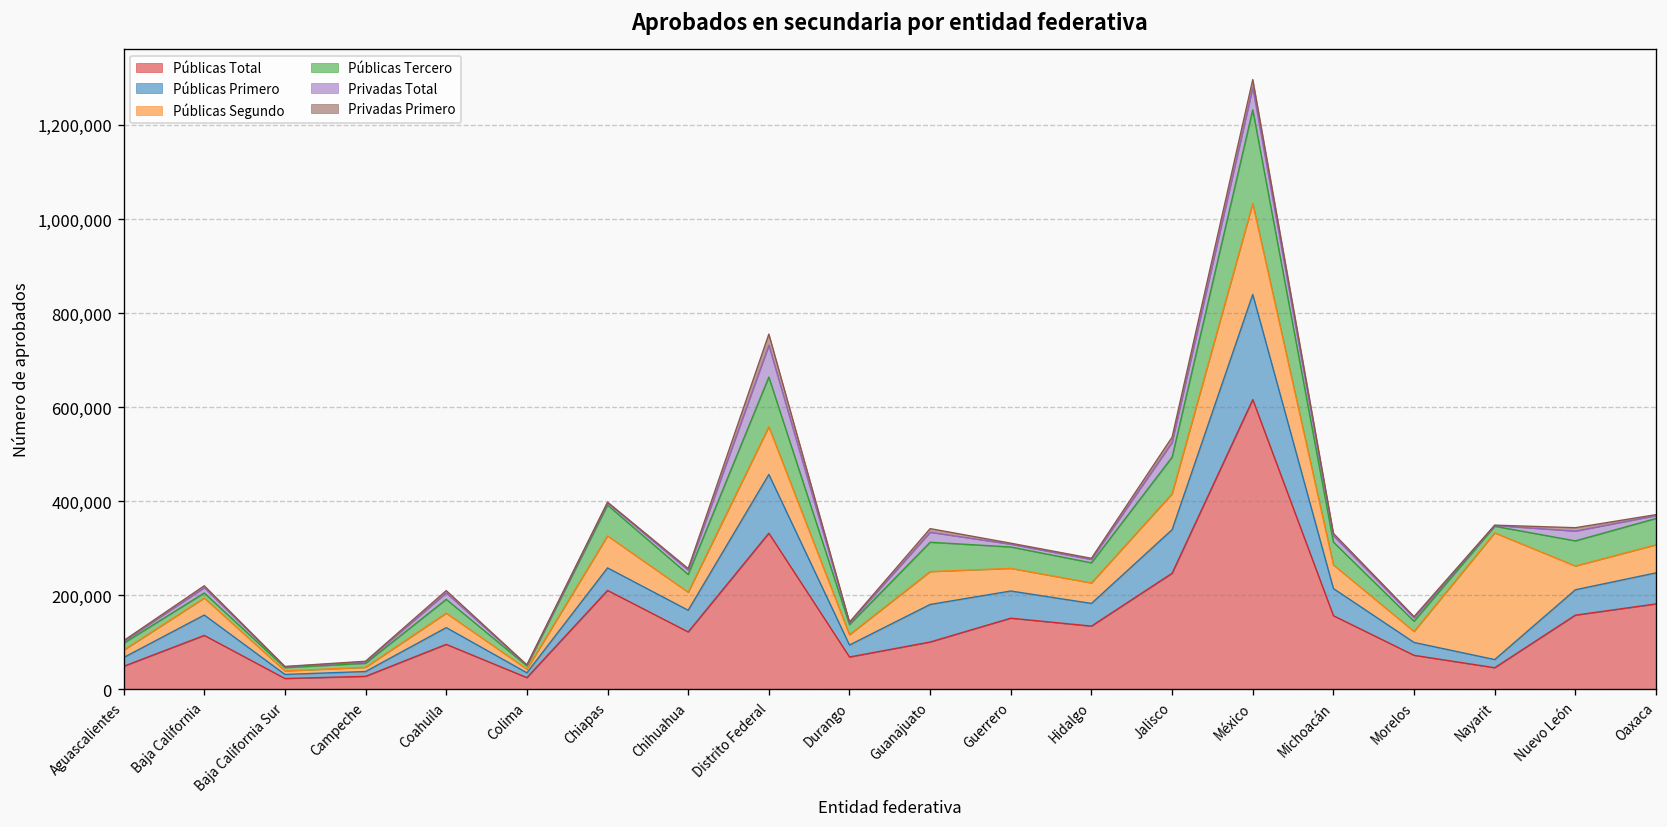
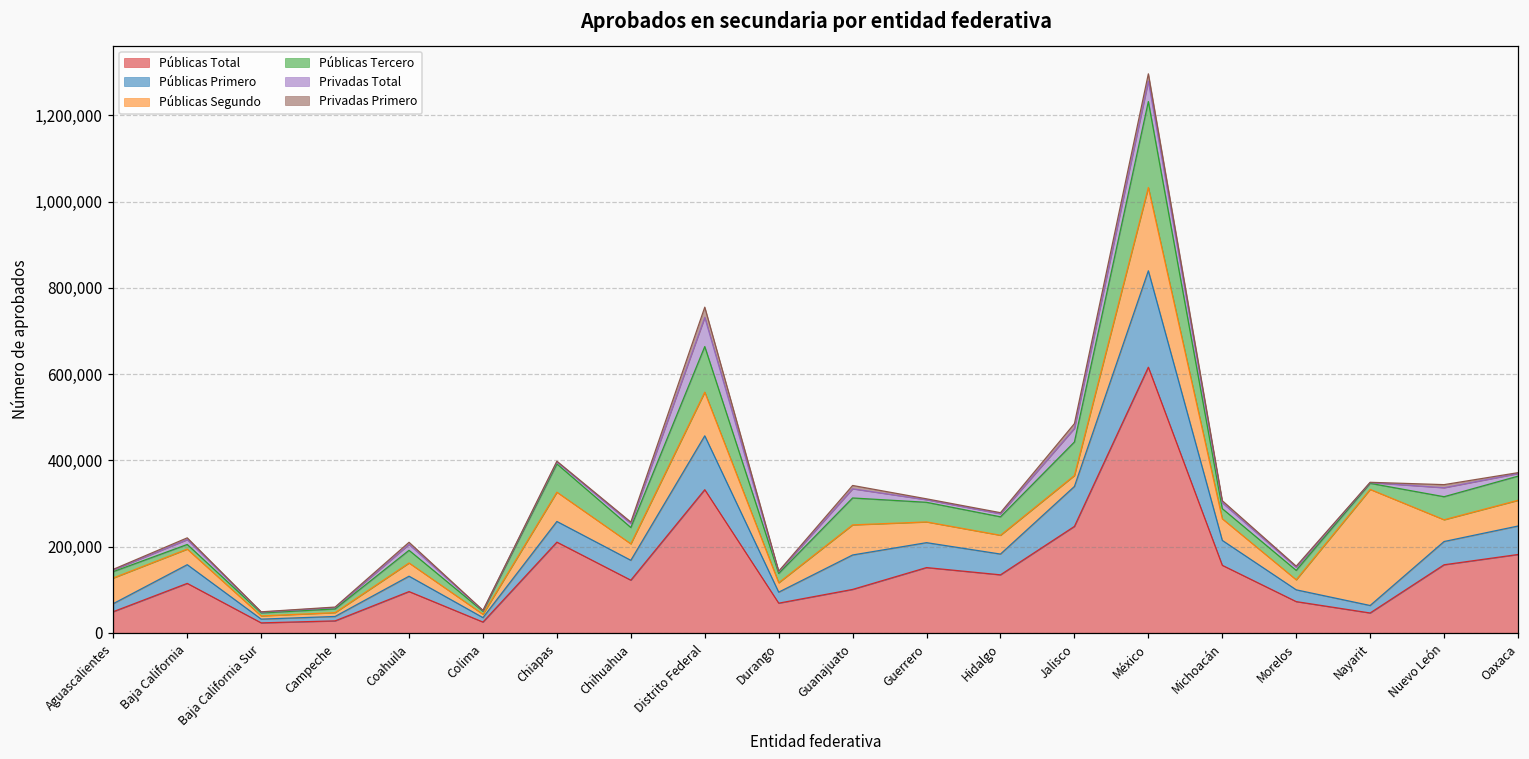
  {
    "Públicas Total": {
      "Aguascalientes": "50,000",
      "Baja California": "110,000",
      "Baja California Sur": "20,000",
      "Campeche": "30,000",
      "Coahuila": "100,000",
      "Colima": "20,000",
      "Chiapas": "210,000",
      "Chihuahua": "120,000",
      "Distrito Federal": "330,000",
      "Durango": "70,000",
      "Guanajuato": "100,000",
      "Guerrero": "150,000",
      "Hidalgo": "130,000",
      "Jalisco": "250,000",
      "México": "620,000",
      "Michoacán": "160,000",
      "Morelos": "70,000",
      "Nayarit": "50,000",
      "Nuevo León": "160,000",
      "Oaxaca": "180,000"
    },
    "Públicas Primero": {
      "Aguascalientes": "20,000",
      "Baja California": "40,000",
      "Baja California Sur": "10,000",
      "Campeche": "10,000",
      "Coahuila": "40,000",
      "Colima": "10,000",
      "Chiapas": "50,000",
      "Chihuahua": "50,000",
      "Distrito Federal": "120,000",
      "Durango": "30,000",
      "Guanajuato": "80,000",
      "Guerrero": "60,000",
      "Hidalgo": "50,000",
      "Jalisco": "90,000",
      "México": "220,000",
      "Michoacán": "60,000",
      "Morelos": "30,000",
      "Nayarit": "20,000",
      "Nuevo León": "50,000",
      "Oaxaca": "70,000"
    },
    "Públicas Segundo": {
-     "Aguascalientes": "20,000",
+     "Aguascalientes": "60,000",
      "Baja California": "40,000",
      "Baja California Sur": "10,000",
      "Campeche": "10,000",
      "Coahuila": "30,000",
      "Colima": "10,000",
      "Chiapas": "70,000",
      "Chihuahua": "40,000",
      "Distrito Federal": "100,000",
      "Durango": "20,000",
      "Guanajuato": "70,000",
      "Guerrero": "50,000",
      "Hidalgo": "40,000",
-     "Jalisco": "80,000",
+     "Jalisco": "30,000",
      "México": "190,000",
      "Michoacán": "50,000",
      "Morelos": "20,000",
      "Nayarit": "270,000",
      "Nuevo León": "50,000",
      "Oaxaca": "60,000"
    },
    "Públicas Tercero": {
      "Baja California": "10,000",
      "Coahuila": "30,000",
      "Chihuahua": "40,000",
      "Distrito Federal": "110,000",
      "Guanajuato": "60,000",
      "Hidalgo": "40,000",
      "Jalisco": "80,000",
      "México": "200,000",
-     "Michoacán": "50,000",
+     "Michoacán": "20,000",
      "Morelos": "20,000",
      "Nuevo León": "50,000"
    },
    "Privadas Total": {
      "Distrito Federal": "70,000",
      "Guanajuato": "20,000",
      "Jalisco": "30,000",
      "México": "50,000",
      "Nuevo León": "20,000"
    },
    "Privadas Primero": {
      "Distrito Federal": "20,000",
      "Guanajuato": "10,000",
      "Jalisco": "10,000",
      "México": "20,000",
      "Nuevo León": "10,000"
    }
  }
